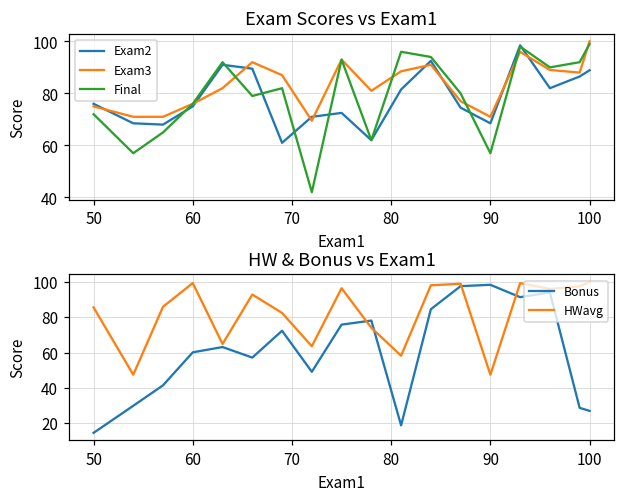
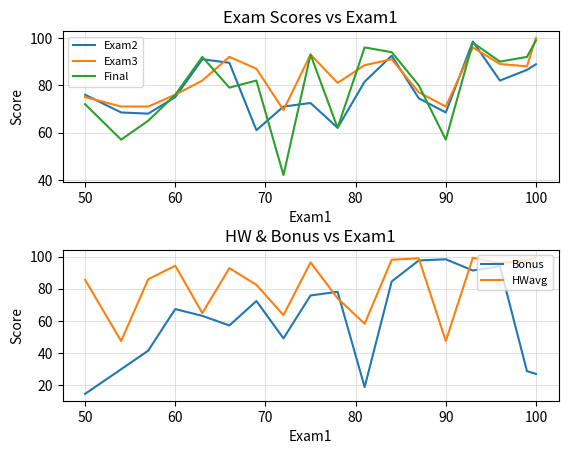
  {
    "Exam Scores vs Exam1": {
      "Exam2": {
        "90": 69,
        "100": 89
      },
      "Exam3": {
        "90": 71
      },
      "Final": {
        "50": 72,
        "90": 57
      }
    },
    "HW & Bonus vs Exam1": {
      "Bonus": {
        "50": 14,
-       "60": 60,
+       "60": 67,
        "90": 98,
        "100": 27
      },
      "HWavg": {
        "50": 86,
-       "60": 99,
+       "60": 94,
        "90": 47
      }
    }
  }
